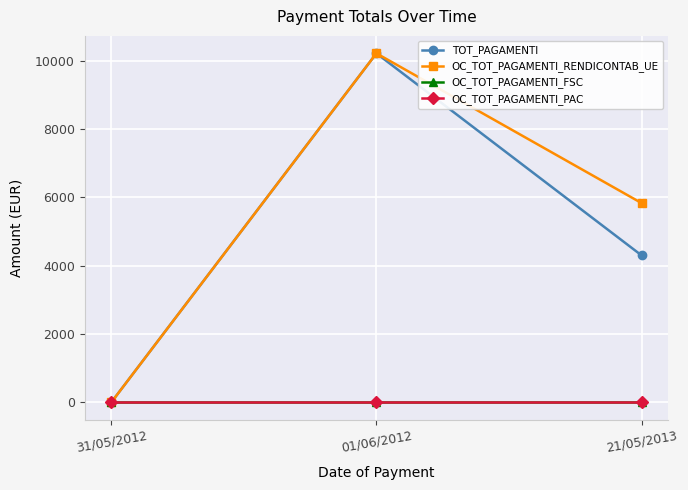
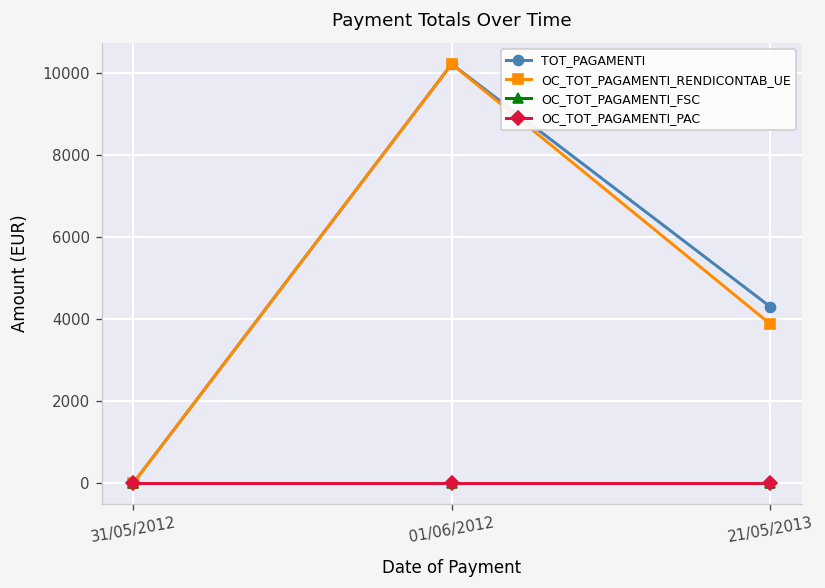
  {
    "TOT_PAGAMENTI": {
      "21/05/2013": 4300
    },
    "OC_TOT_PAGAMENTI_RENDICONTAB_UE": {
-     "21/05/2013": 5800
+     "21/05/2013": 3900
    },
    "OC_TOT_PAGAMENTI_PAC": {
      "01/06/2012": 0,
      "21/05/2013": 0
    }
  }
